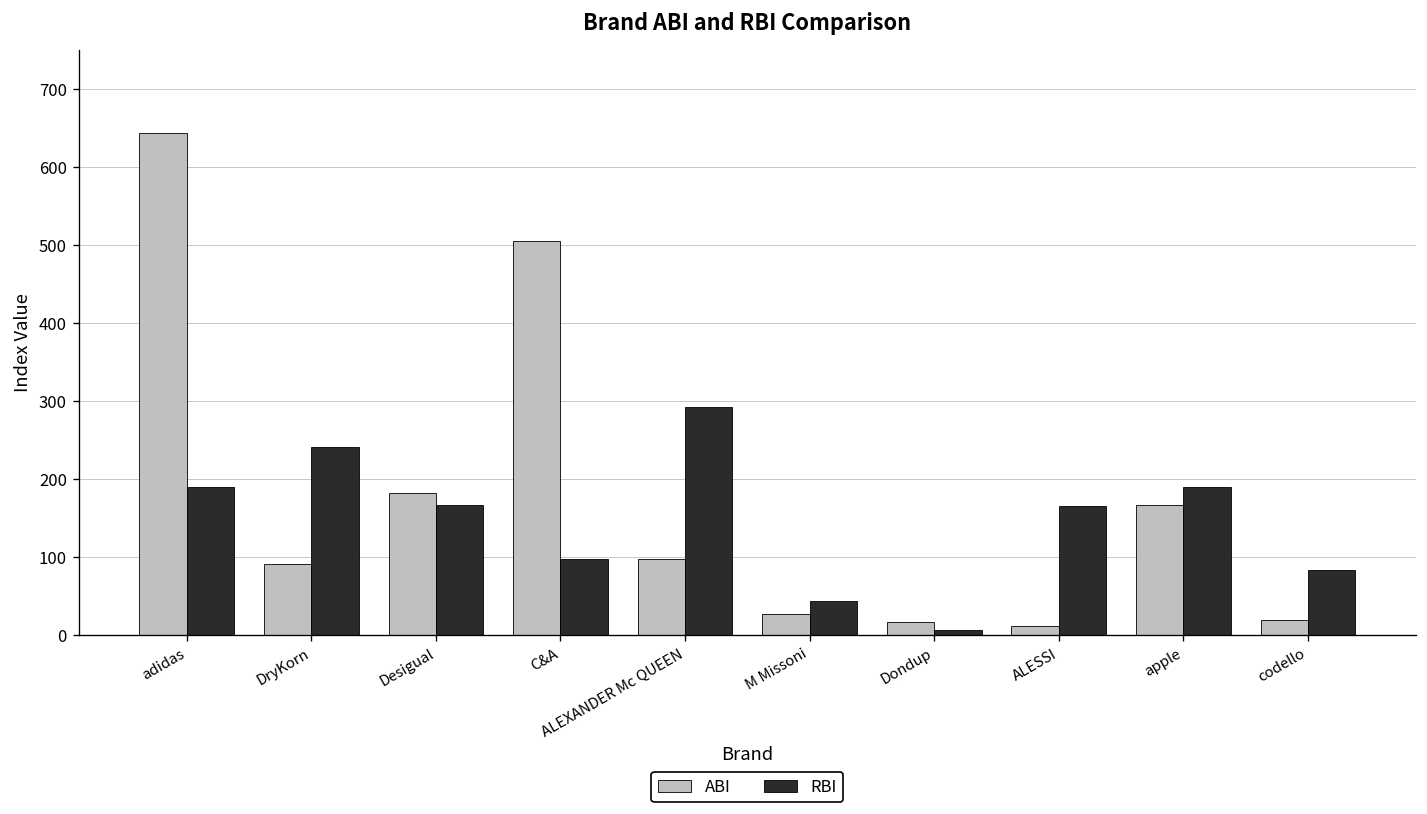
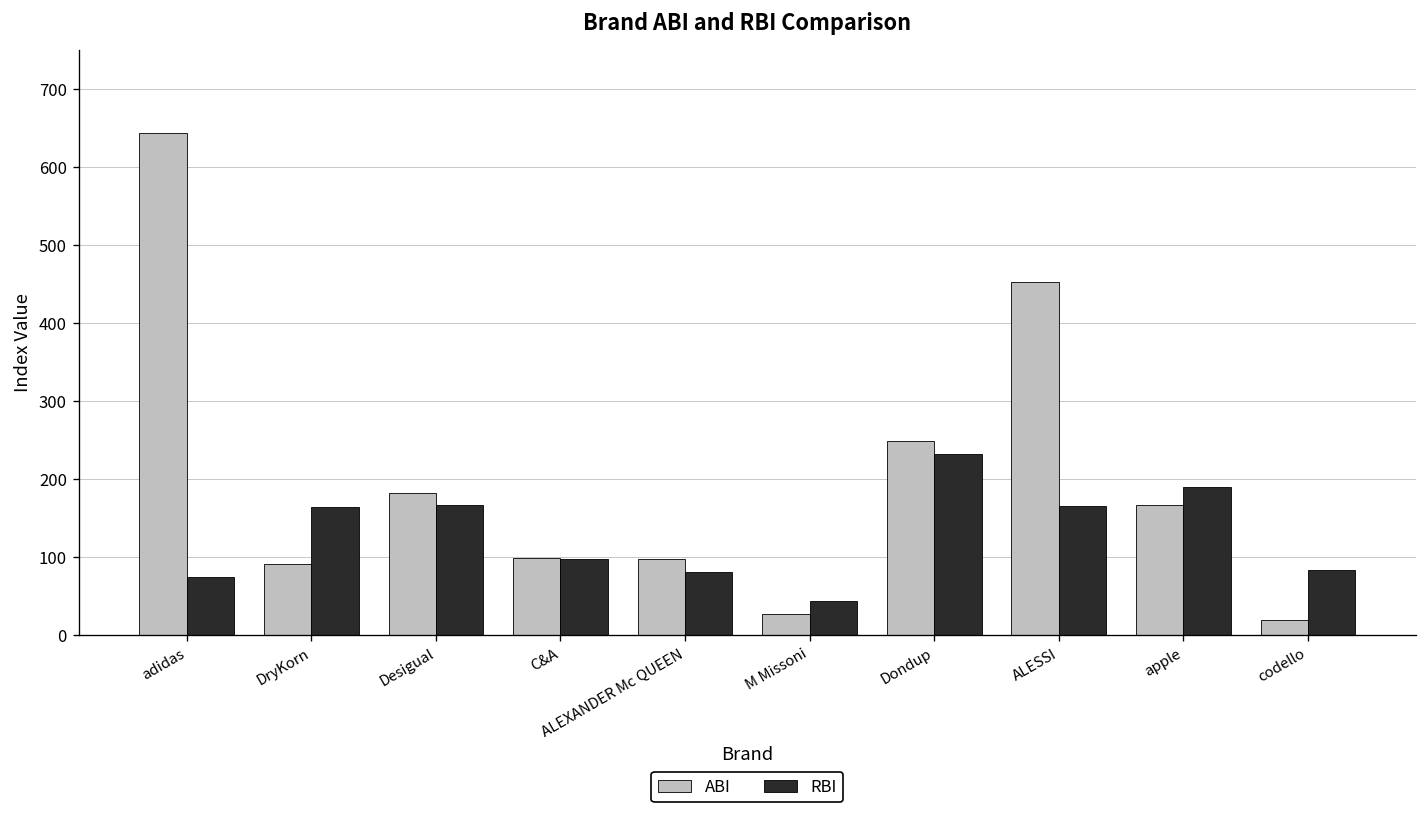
  {
    "ABI": {
      "adidas": 640,
      "DryKorn": 90,
      "Desigual": 180,
-     "C&A": 500,
+     "C&A": 100,
      "ALEXANDER Mc QUEEN": 100,
      "M Missoni": 30,
-     "Dondup": 20,
-     "ALESSI": 10,
+     "Dondup": 250,
+     "ALESSI": 450,
      "apple": 170,
      "codello": 20
    },
    "RBI": {
-     "adidas": 190,
-     "DryKorn": 240,
+     "adidas": 70,
+     "DryKorn": 160,
      "Desigual": 170,
      "C&A": 100,
-     "ALEXANDER Mc QUEEN": 290,
+     "ALEXANDER Mc QUEEN": 80,
      "M Missoni": 40,
-     "Dondup": 10,
+     "Dondup": 230,
      "ALESSI": 160,
      "apple": 190,
      "codello": 80
    }
  }
